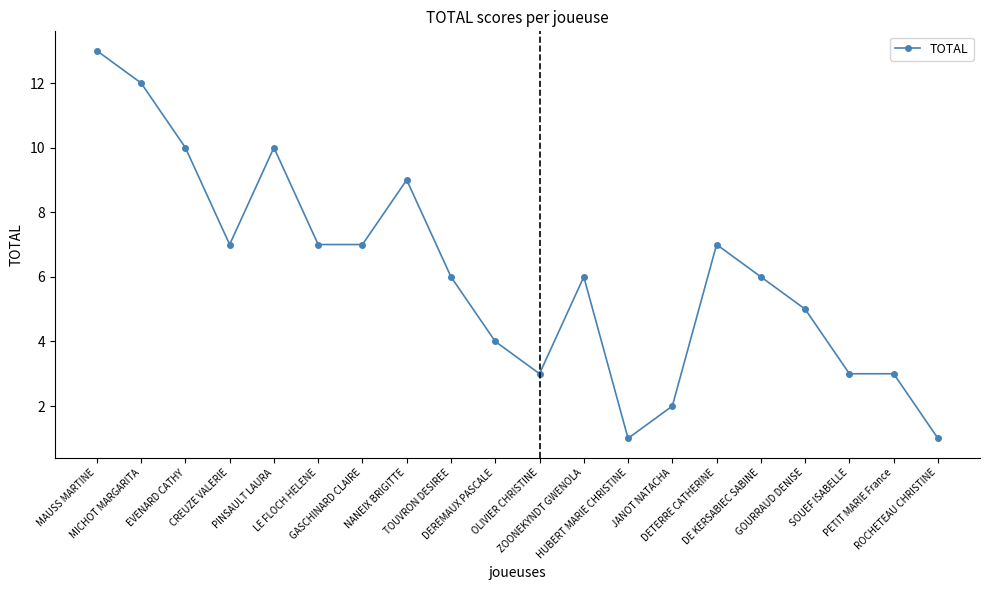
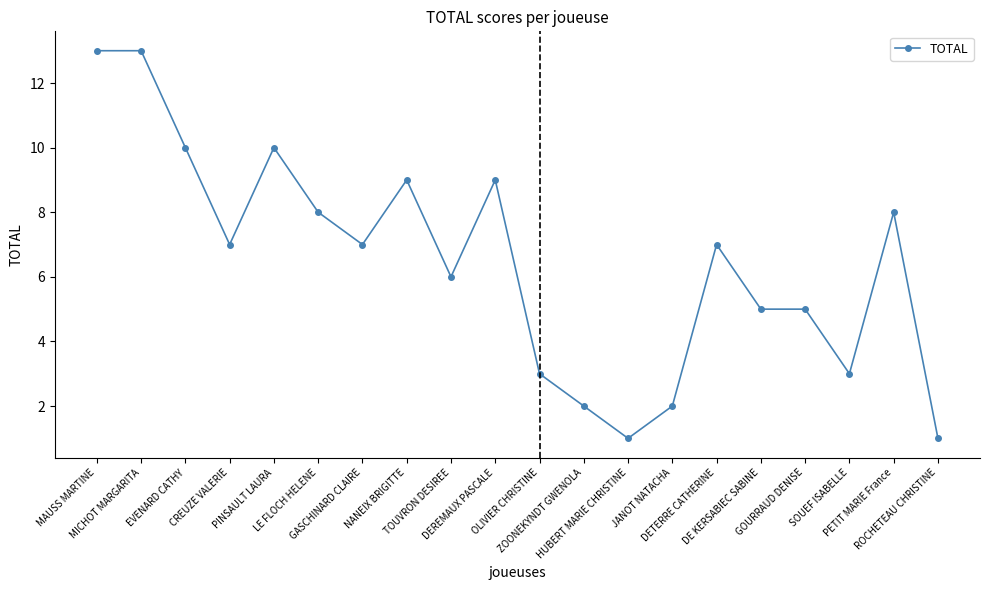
  {
    "MAUSS MARTINE": 13,
-   "MICHOT MARGARITA": 12,
+   "MICHOT MARGARITA": 13,
    "EVENARD CATHY": 10,
    "CREUZE VALERIE": 7,
    "PINSAULT LAURA": 10,
-   "LE FLOCH HELENE": 7,
+   "LE FLOCH HELENE": 8,
    "GASCHINARD CLAIRE": 7,
    "NANEIX BRIGITTE": 9,
    "TOUVRON DESIREE": 6,
-   "DEREMAUX PASCALE": 4,
+   "DEREMAUX PASCALE": 9,
    "OLIVIER CHRISTINE": 3,
-   "ZOONEKYNDT GWENOLA": 6,
+   "ZOONEKYNDT GWENOLA": 2,
    "HUBERT MARIE CHRISTINE": 1,
    "JANOT NATACHA": 2,
    "DETERRE CATHERINE": 7,
-   "DE KERSABIEC SABINE": 6,
+   "DE KERSABIEC SABINE": 5,
    "GOURRAUD DENISE": 5,
    "SOUEF ISABELLE": 3,
-   "PETIT MARIE France": 3,
+   "PETIT MARIE France": 8,
    "ROCHETEAU CHRISTINE": 1
  }
